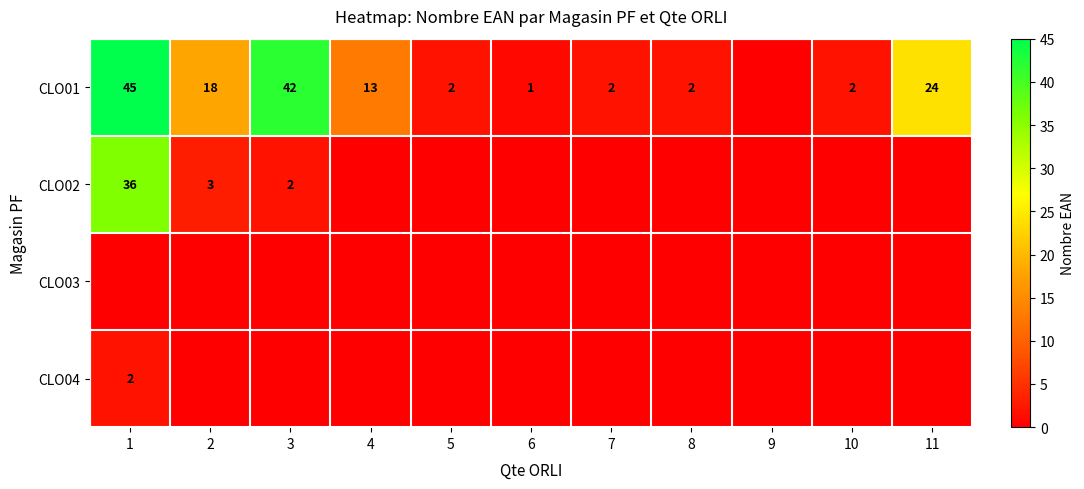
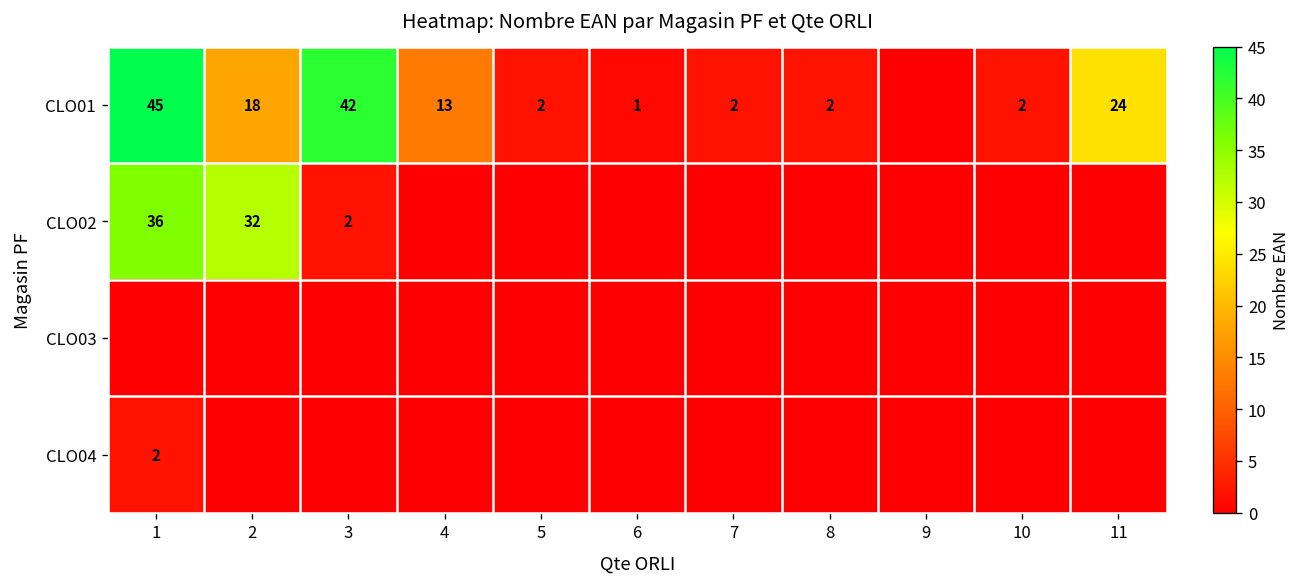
  {
    "CLO01": {
      "1": 45,
      "2": 18,
      "3": 42,
      "4": 13,
      "5": 2,
      "6": 1,
      "7": 2,
      "8": 2,
      "10": 2,
      "11": 24
    },
    "CLO02": {
      "1": 36,
-     "2": 3,
+     "2": 32,
      "3": 2
    },
    "CLO04": {
      "1": 2
    }
  }
